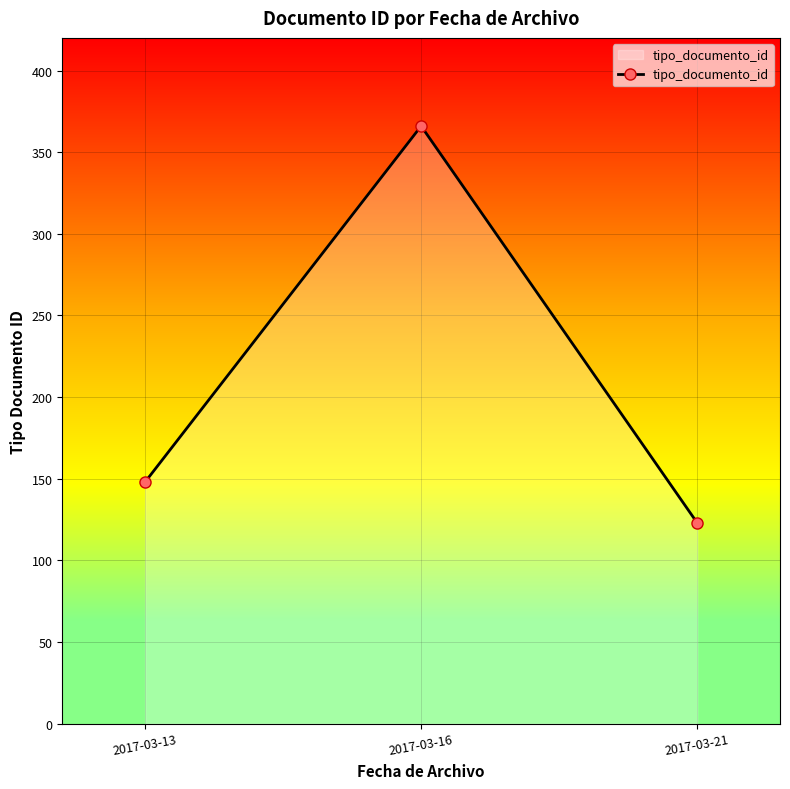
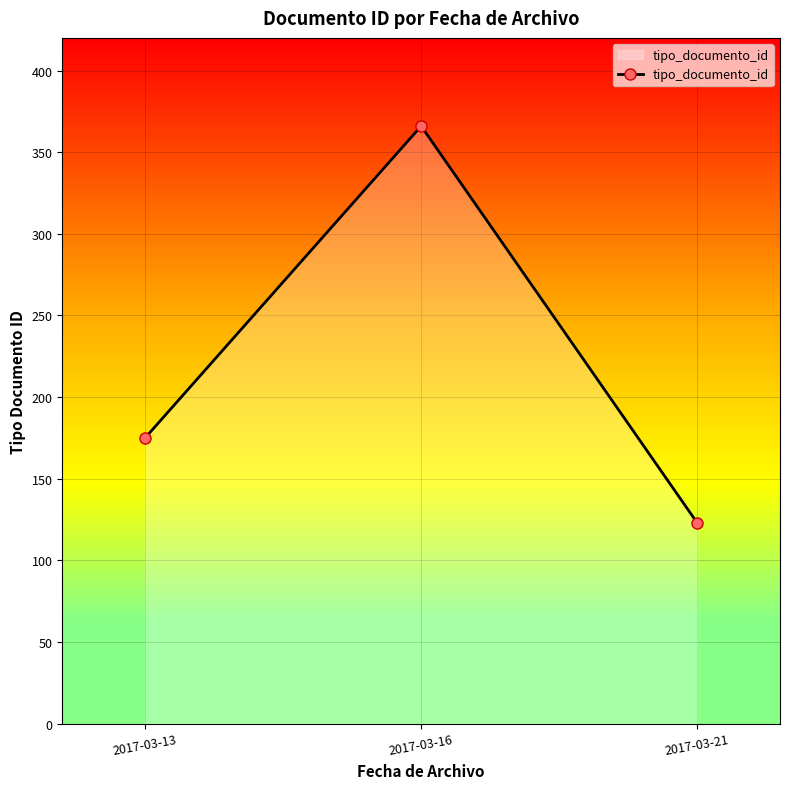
  {
-   "2017-03-13": 148,
+   "2017-03-13": 175,
    "2017-03-16": 366,
    "2017-03-21": 123
  }
